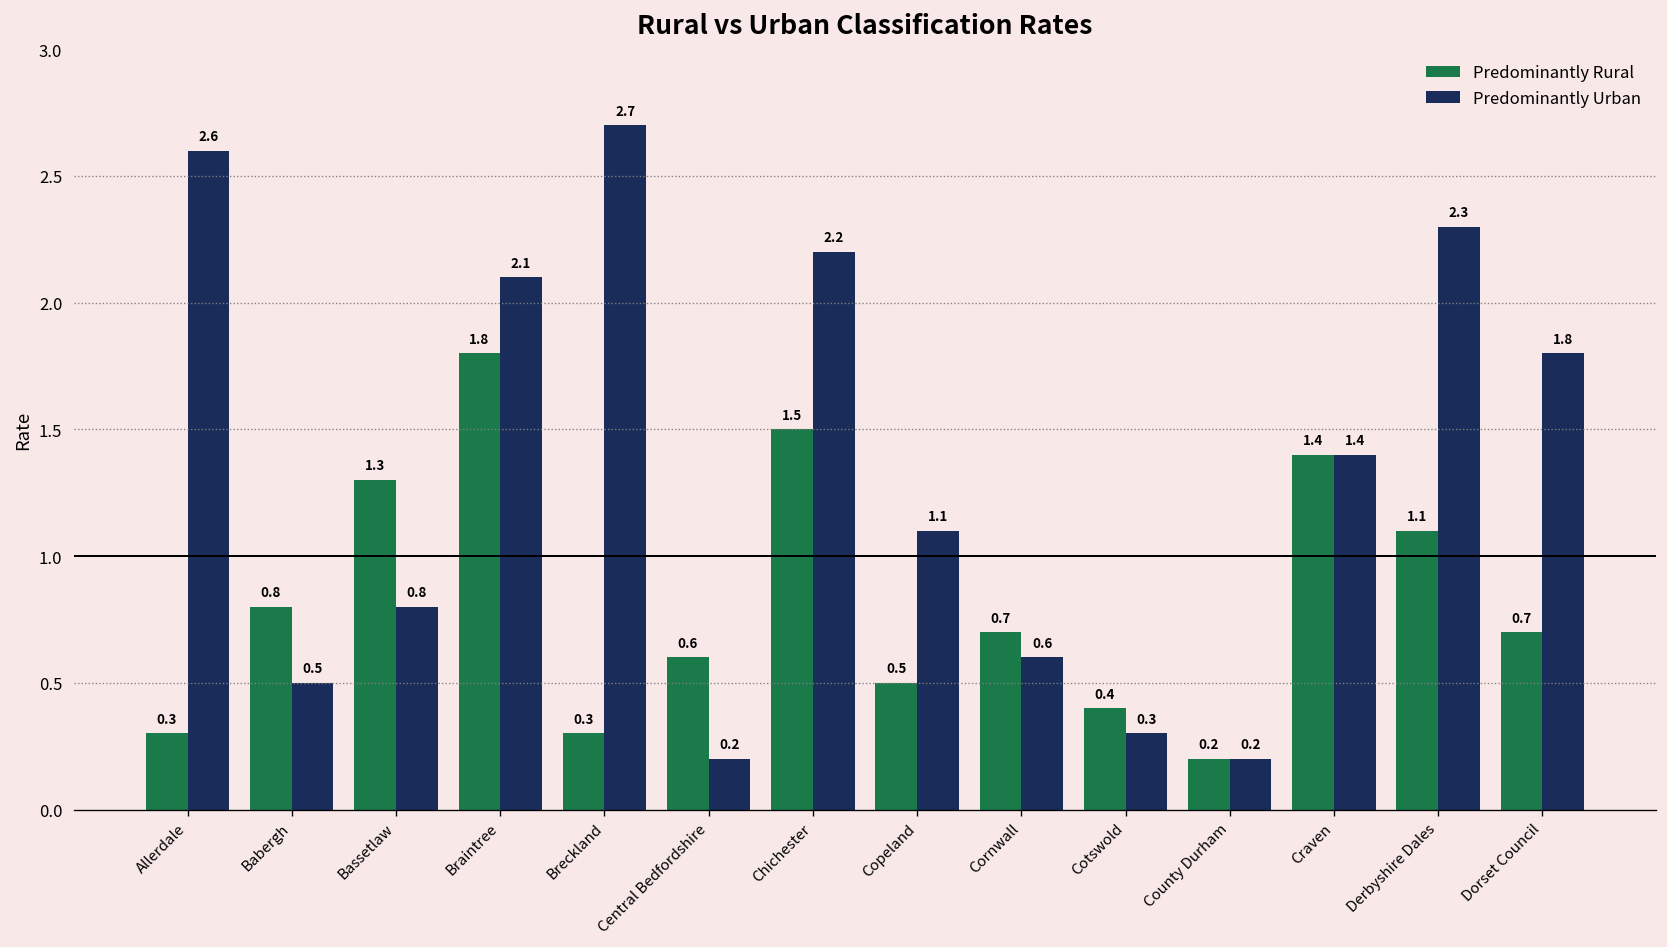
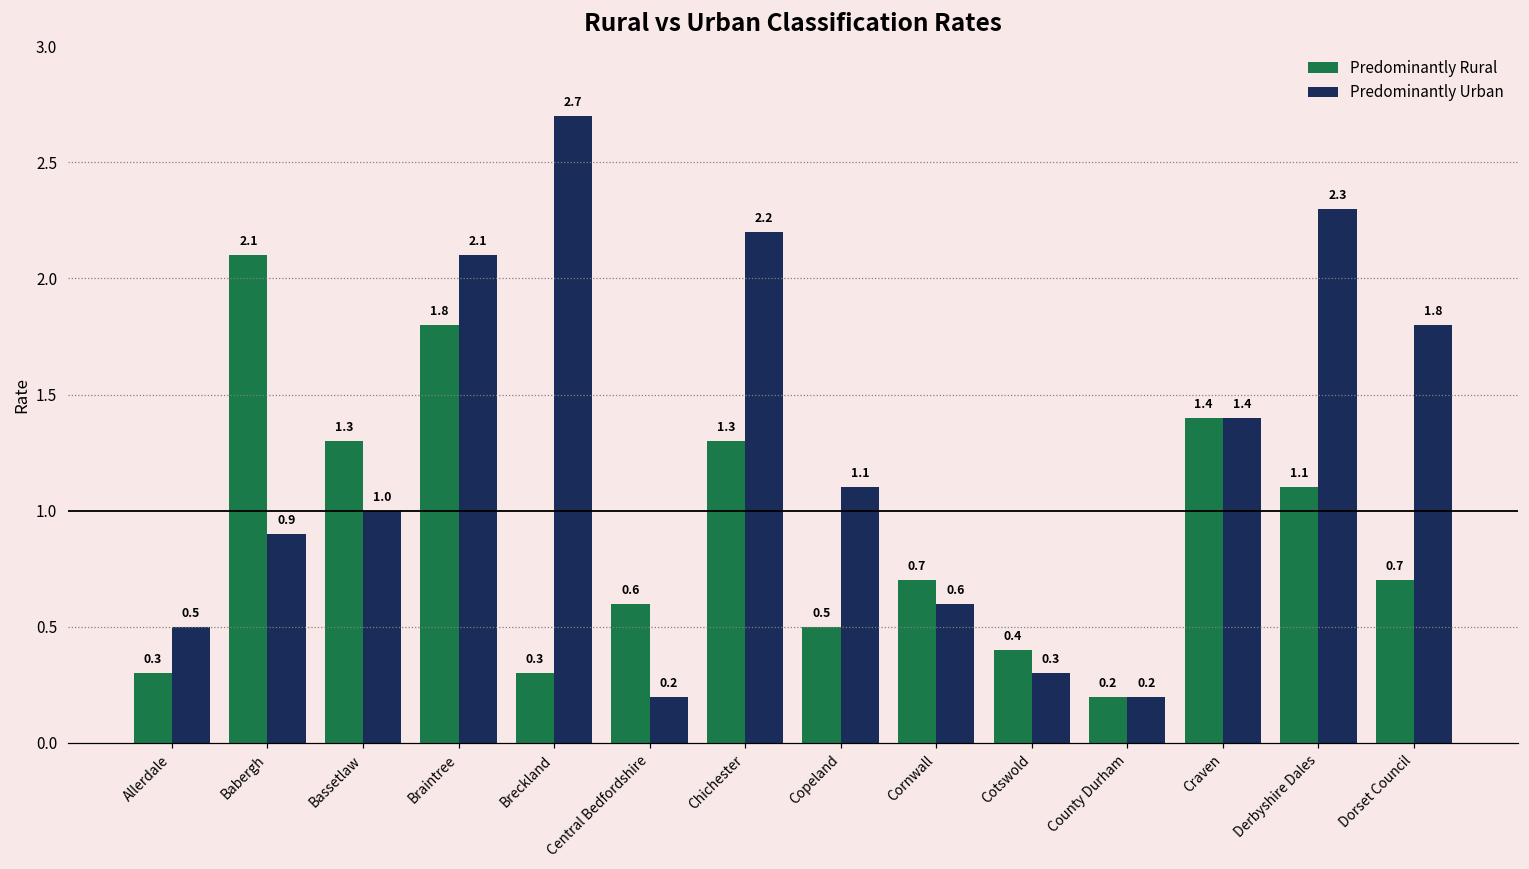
  {
    "Predominantly Rural": {
      "Allerdale": 0.3,
-     "Babergh": 0.8,
+     "Babergh": 2.1,
      "Bassetlaw": 1.3,
      "Braintree": 1.8,
      "Breckland": 0.3,
      "Central Bedfordshire": 0.6,
-     "Chichester": 1.5,
+     "Chichester": 1.3,
      "Copeland": 0.5,
      "Cornwall": 0.7,
      "Cotswold": 0.4,
      "County Durham": 0.2,
      "Craven": 1.4,
      "Derbyshire Dales": 1.1,
      "Dorset Council": 0.7
    },
    "Predominantly Urban": {
-     "Allerdale": 2.6,
-     "Babergh": 0.5,
-     "Bassetlaw": 0.8,
+     "Allerdale": 0.5,
+     "Babergh": 0.9,
+     "Bassetlaw": 1.0,
      "Braintree": 2.1,
      "Breckland": 2.7,
      "Central Bedfordshire": 0.2,
      "Chichester": 2.2,
      "Copeland": 1.1,
      "Cornwall": 0.6,
      "Cotswold": 0.3,
      "County Durham": 0.2,
      "Craven": 1.4,
      "Derbyshire Dales": 2.3,
      "Dorset Council": 1.8
    }
  }
